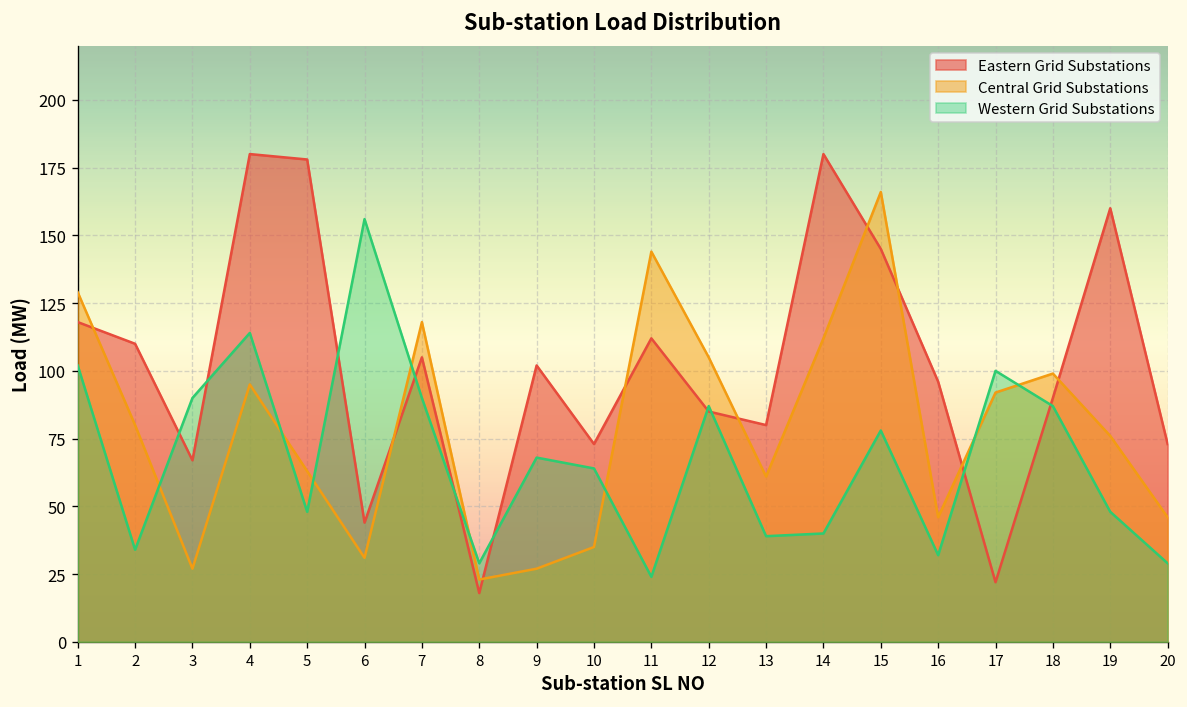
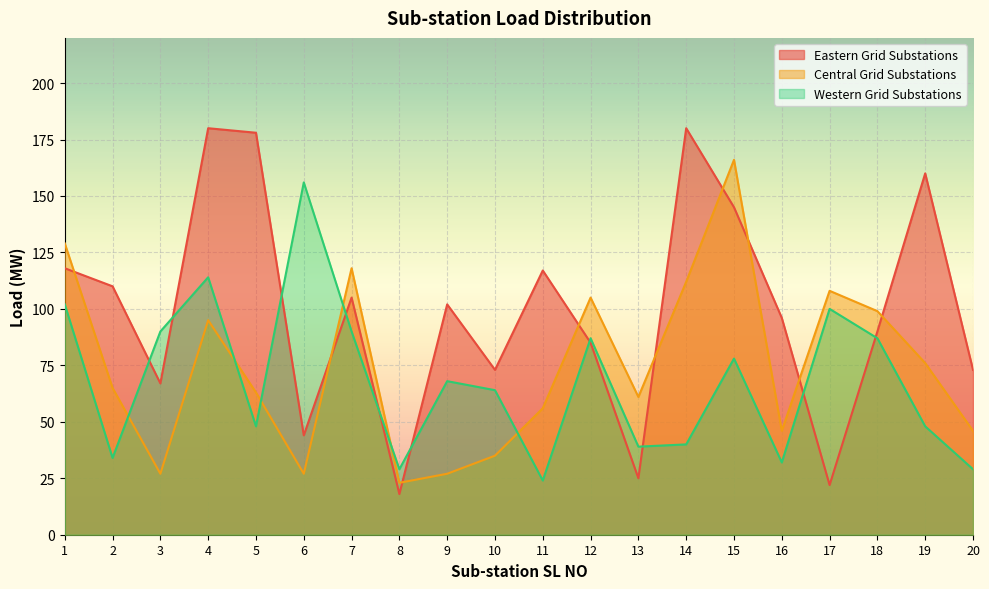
  {
    "Eastern Grid Substations": {
      "1": 118,
      "2": 110,
      "3": 67,
      "4": 180,
      "5": 178,
      "6": 44,
      "7": 105,
      "8": 18,
      "9": 102,
      "10": 73,
-     "11": 112,
+     "11": 117,
      "12": 85,
-     "13": 80,
+     "13": 25,
      "14": 180,
      "15": 145,
      "16": 96,
      "17": 22,
      "18": 90,
      "19": 160,
      "20": 73
    },
    "Central Grid Substations": {
      "1": 129,
-     "2": 80,
+     "2": 65,
      "3": 27,
      "4": 95,
      "5": 63,
-     "6": 31,
+     "6": 27,
      "7": 118,
      "8": 23,
      "9": 27,
      "10": 35,
-     "11": 144,
+     "11": 56,
      "12": 105,
      "13": 61,
      "14": 112,
      "15": 166,
      "16": 46,
-     "17": 92,
+     "17": 108,
      "18": 99,
      "19": 76,
      "20": 46
    },
    "Western Grid Substations": {
      "1": 102,
      "2": 34,
      "3": 90,
      "4": 114,
      "5": 48,
      "6": 156,
      "7": 90,
      "8": 29,
      "9": 68,
      "10": 64,
      "11": 24,
      "12": 87,
      "13": 39,
      "14": 40,
      "15": 78,
      "16": 32,
      "17": 100,
      "18": 87,
      "19": 48,
      "20": 29
    }
  }
